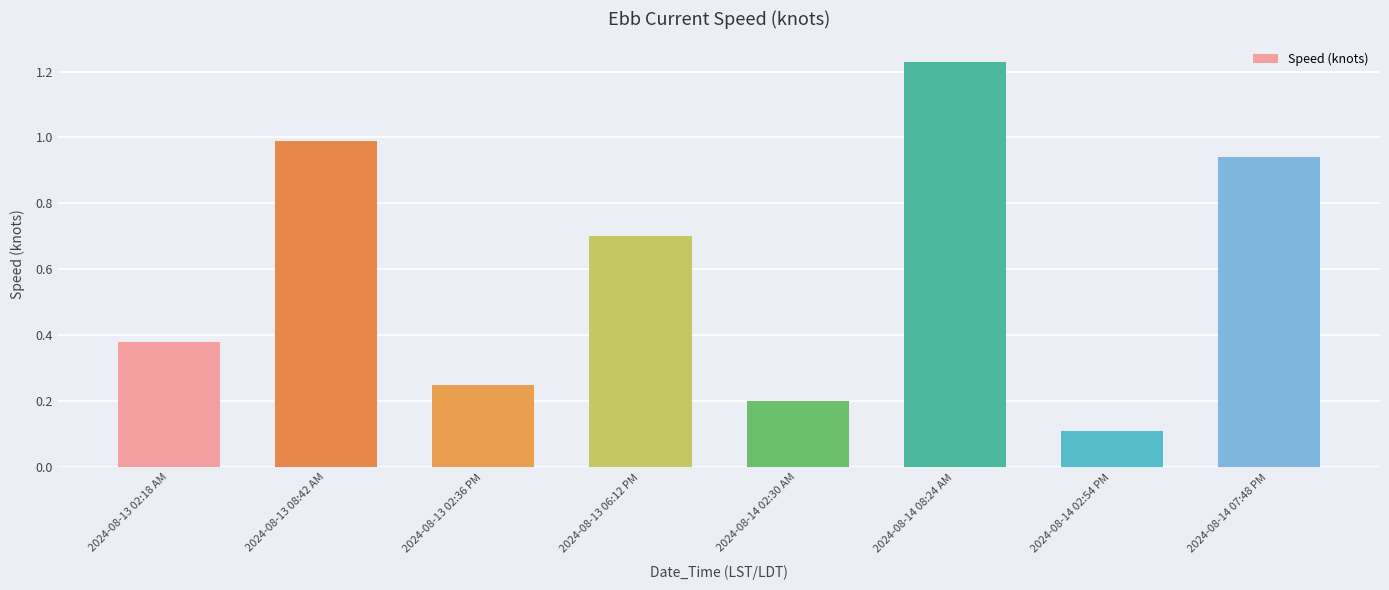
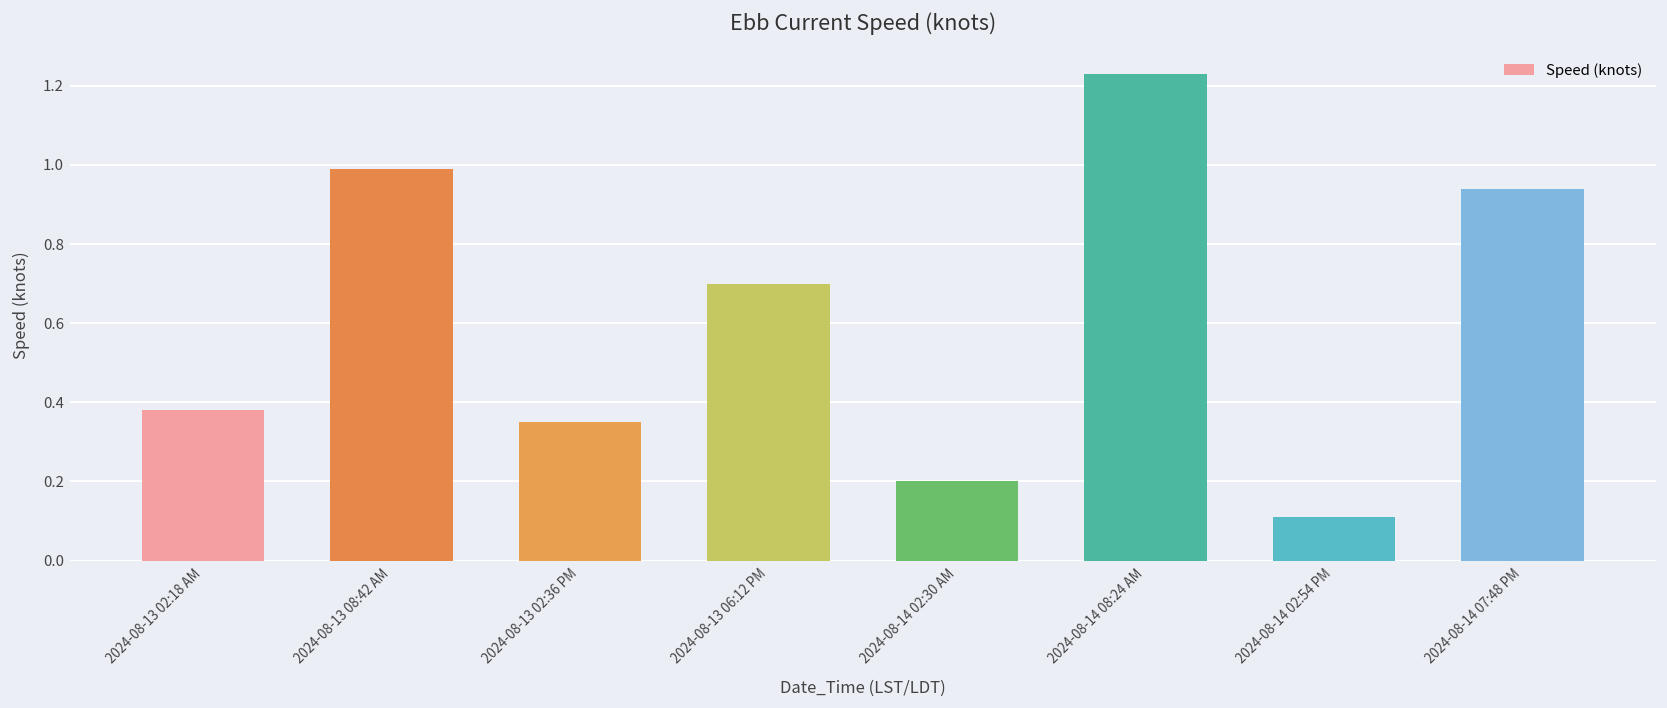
  {
    "2024-08-13 02:18 AM": 0.38,
    "2024-08-13 08:42 AM": 0.99,
-   "2024-08-13 02:36 PM": 0.25,
+   "2024-08-13 02:36 PM": 0.35,
    "2024-08-13 06:12 PM": 0.70,
    "2024-08-14 02:30 AM": 0.20,
    "2024-08-14 08:24 AM": 1.23,
    "2024-08-14 02:54 PM": 0.11,
    "2024-08-14 07:48 PM": 0.94
  }
